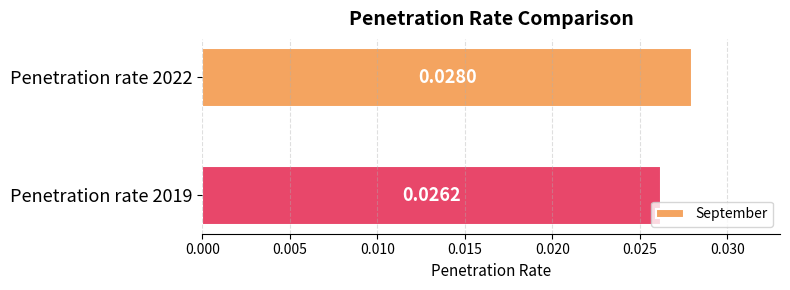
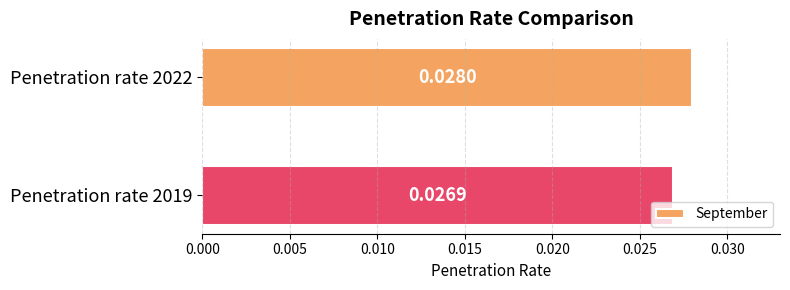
  {
    "Penetration rate 2022": 0.0280,
-   "Penetration rate 2019": 0.0262
+   "Penetration rate 2019": 0.0269
  }
